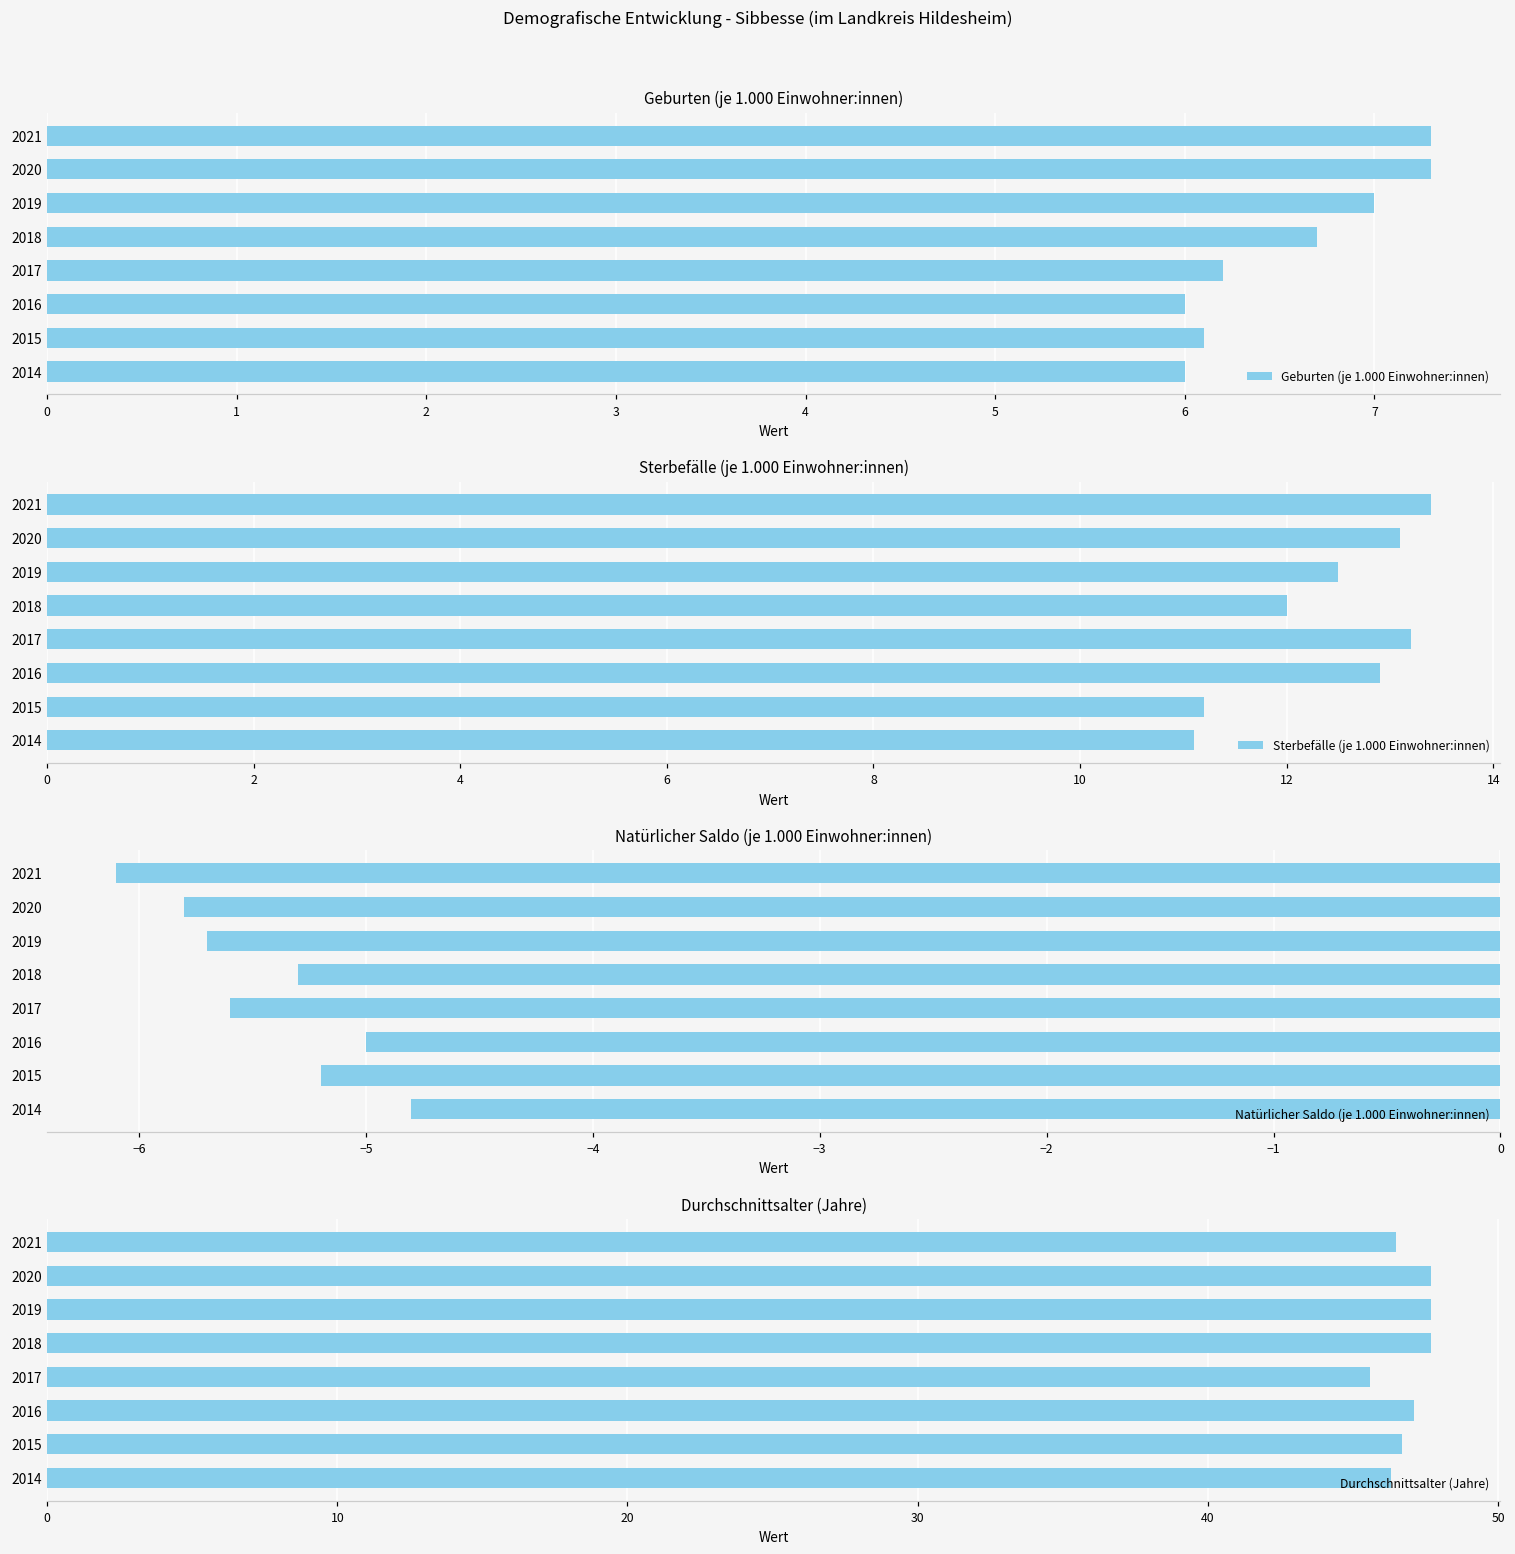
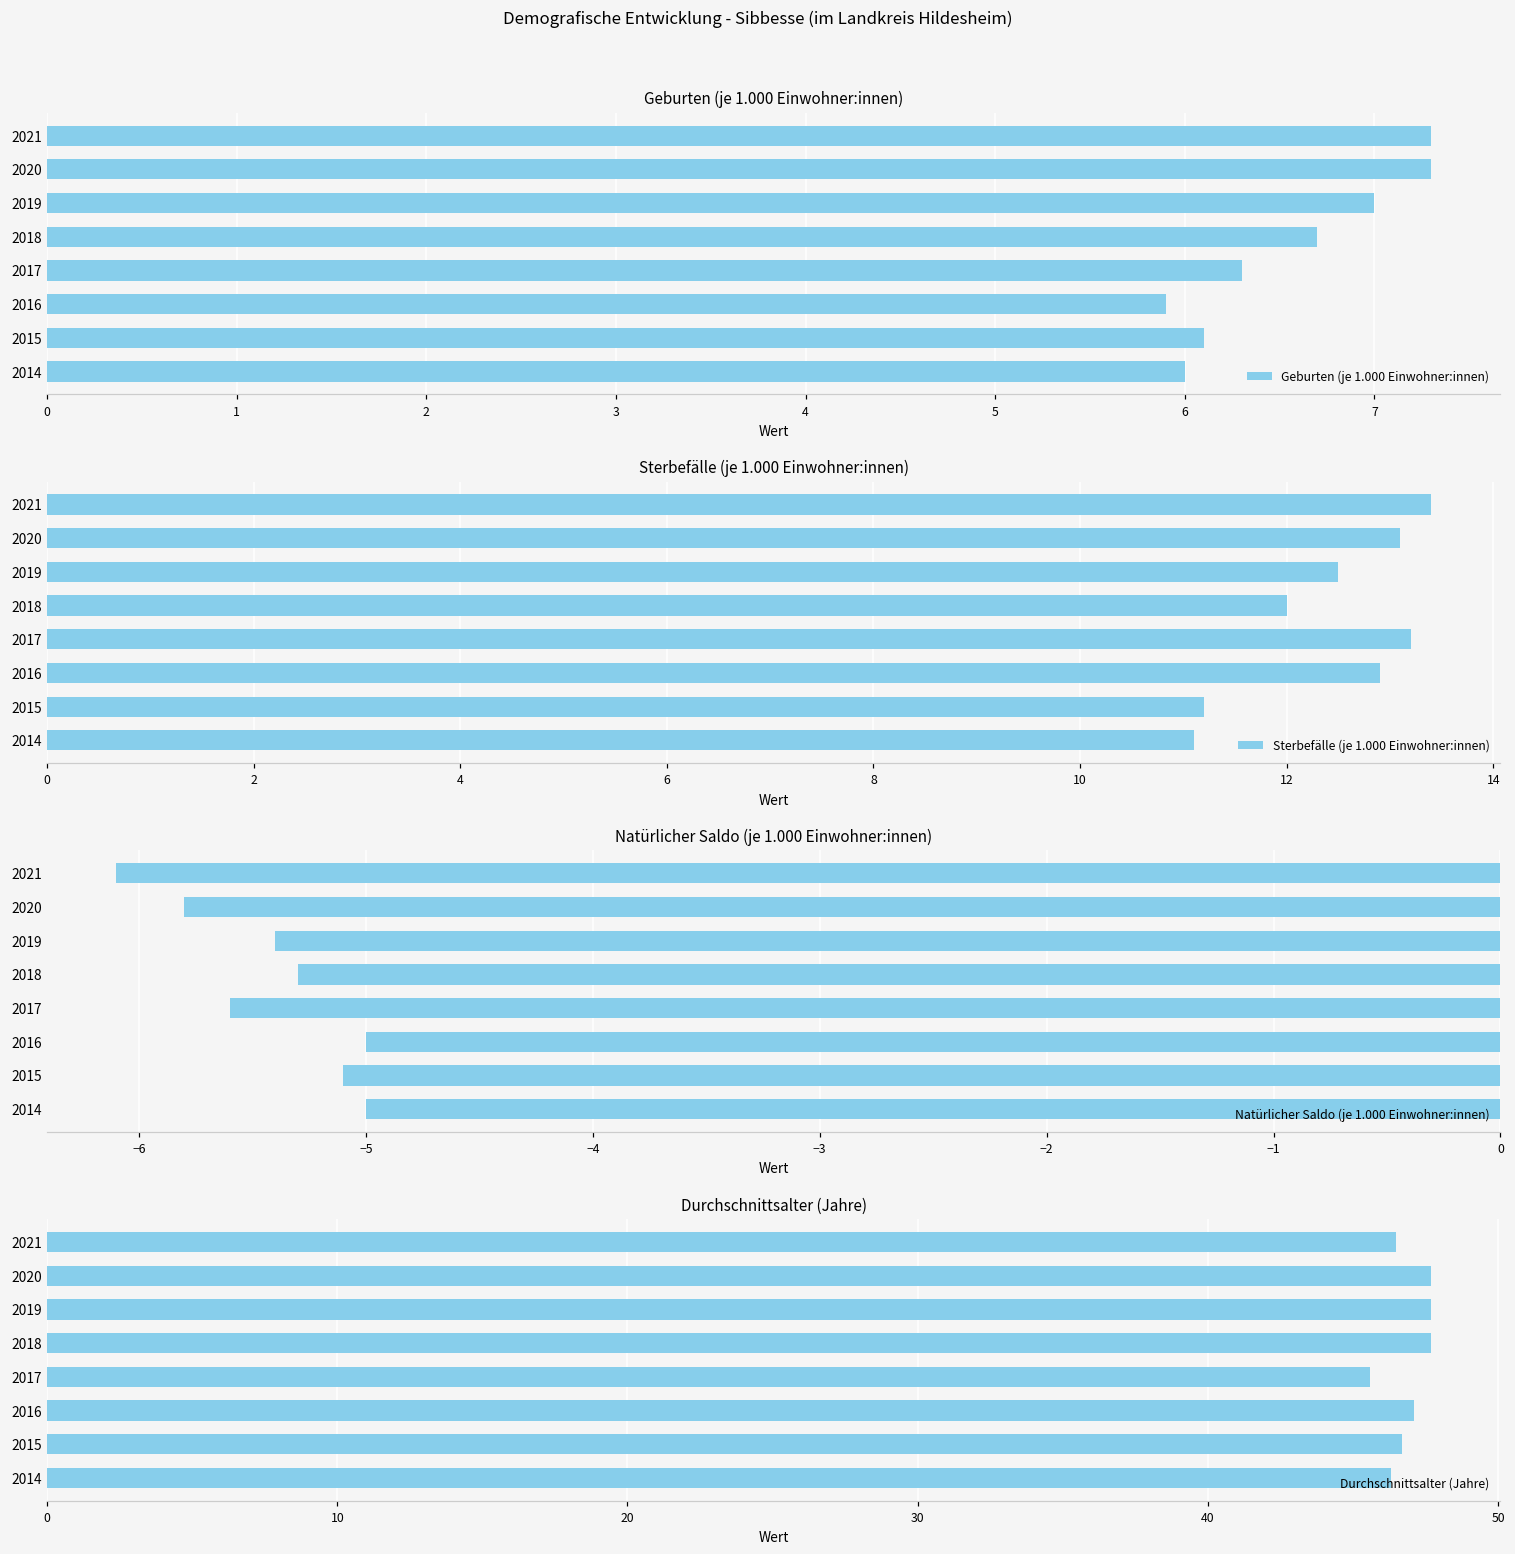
  {
    "Geburten (je 1.000 Einwohner:innen)": {
      "2021": 7.3,
      "2020": 7.3,
      "2019": 7.0,
      "2018": 6.7,
-     "2017": 6.2,
-     "2016": 6.0,
+     "2017": 6.3,
+     "2016": 5.9,
      "2015": 6.1,
      "2014": 6.0
    },
    "Sterbefälle (je 1.000 Einwohner:innen)": {
      "2021": 13.4,
      "2020": 13.1,
      "2019": 12.5,
      "2018": 12.0,
      "2017": 13.2,
      "2016": 12.9,
      "2015": 11.2,
      "2014": 11.1
    },
    "Natürlicher Saldo (je 1.000 Einwohner:innen)": {
      "2021": -6.1,
      "2020": -5.8,
-     "2019": -5.7,
+     "2019": -5.4,
      "2018": -5.3,
      "2017": -5.6,
      "2016": -5.0,
-     "2015": -5.2,
-     "2014": -4.8
+     "2015": -5.1,
+     "2014": -5.0
    },
    "Durchschnittsalter (Jahre)": {
      "2021": 46.5,
      "2020": 47.7,
      "2019": 47.7,
      "2018": 47.7,
      "2017": 45.6,
      "2016": 47.1,
      "2015": 46.7,
      "2014": 46.3
    }
  }
